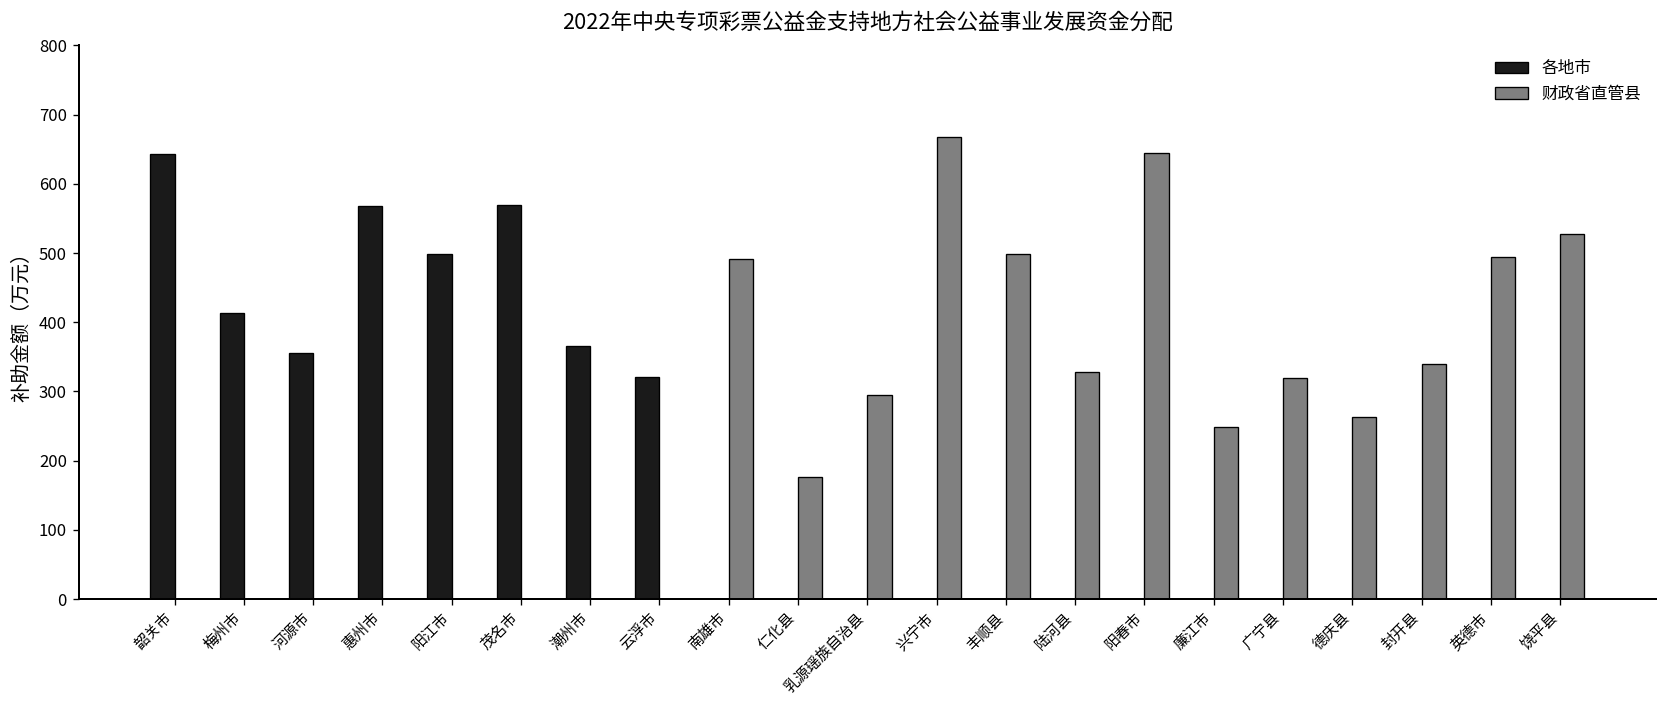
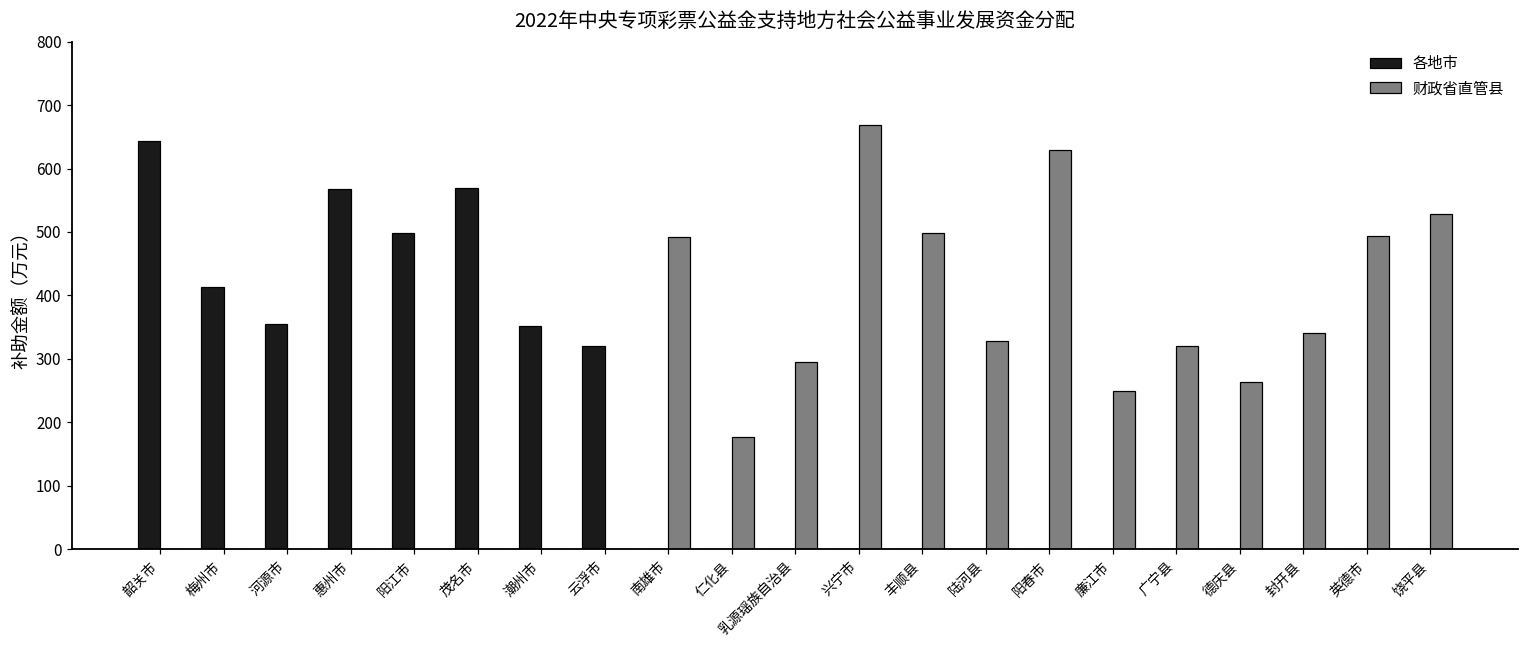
  {
    "各地市": {
      "韶关市": 640,
      "梅州市": 410,
      "河源市": 360,
      "惠州市": 570,
      "阳江市": 500,
      "茂名市": 570,
-     "潮州市": 370,
+     "潮州市": 350,
      "云浮市": 320,
      "南雄市": 0,
      "仁化县": 0,
      "乳源瑶族自治县": 0,
      "兴宁市": 0,
      "丰顺县": 0,
      "陆河县": 0,
      "阳春市": 0,
      "廉江市": 0,
      "广宁县": 0,
      "德庆县": 0,
      "封开县": 0,
      "英德市": 0,
      "饶平县": 0
    },
    "财政省直管县": {
      "韶关市": 0,
      "梅州市": 0,
      "河源市": 0,
      "惠州市": 0,
      "阳江市": 0,
      "茂名市": 0,
      "潮州市": 0,
      "云浮市": 0,
      "南雄市": 490,
      "仁化县": 180,
      "乳源瑶族自治县": 300,
      "兴宁市": 670,
      "丰顺县": 500,
      "陆河县": 330,
-     "阳春市": 640,
+     "阳春市": 630,
      "廉江市": 250,
      "广宁县": 320,
      "德庆县": 260,
      "封开县": 340,
      "英德市": 490,
      "饶平县": 530
    }
  }
